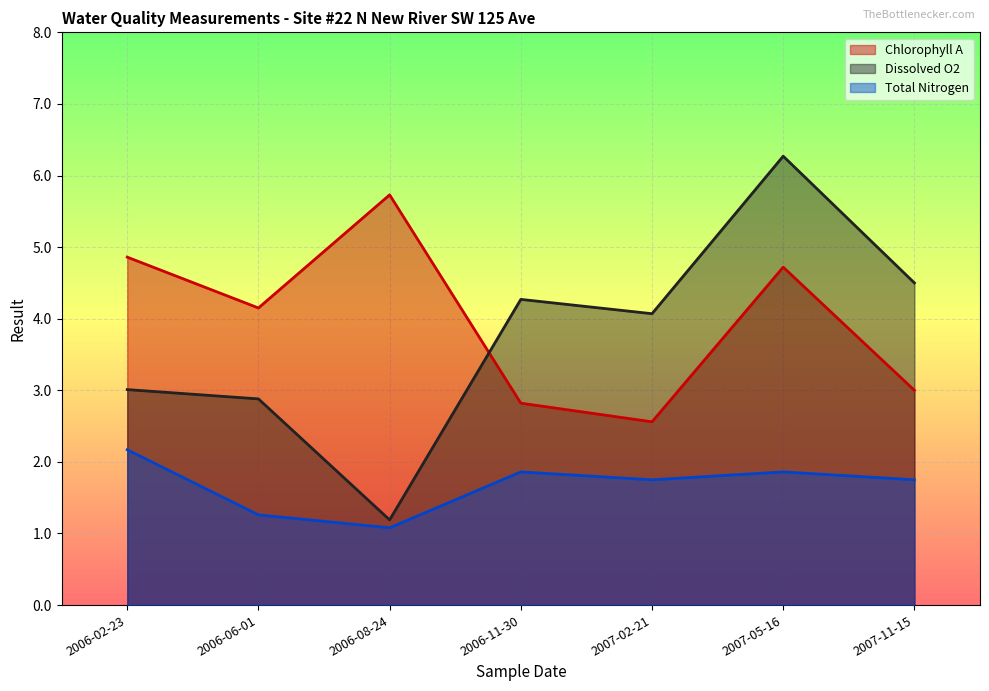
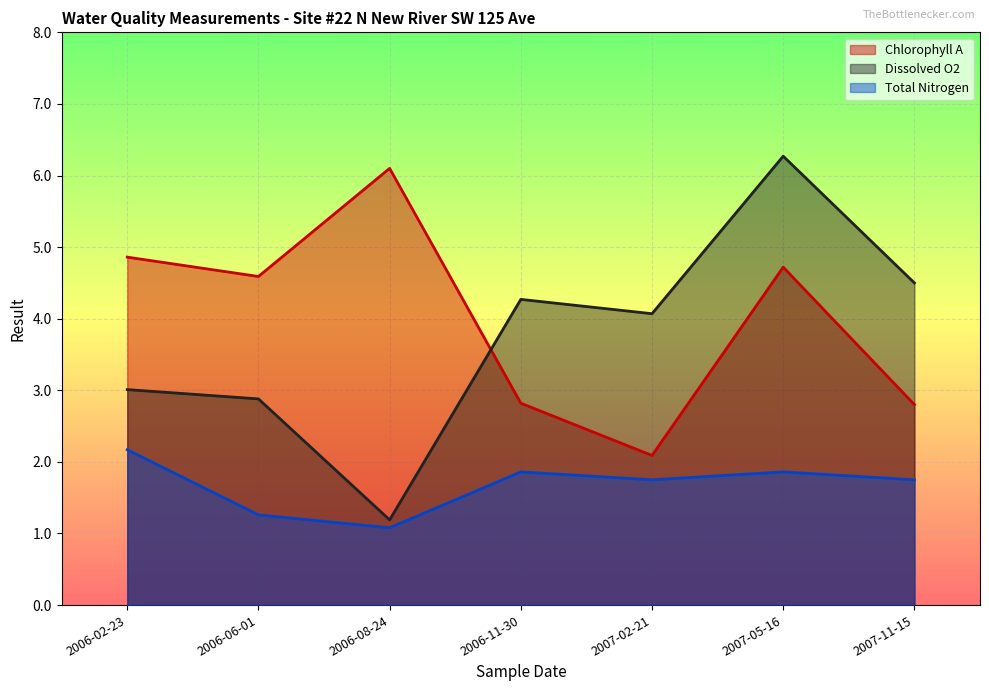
  {
    "Chlorophyll A": {
      "2006-02-23": 4.9,
-     "2006-06-01": 4.2,
-     "2006-08-24": 5.7,
+     "2006-06-01": 4.6,
+     "2006-08-24": 6.1,
      "2006-11-30": 2.8,
-     "2007-02-21": 2.6,
+     "2007-02-21": 2.1,
      "2007-05-16": 4.7,
-     "2007-11-15": 3.0
+     "2007-11-15": 2.8
    },
    "Dissolved O2": {
      "2006-02-23": 3.0,
      "2006-06-01": 2.9,
      "2006-08-24": 1.2,
      "2006-11-30": 4.3,
      "2007-02-21": 4.1,
      "2007-05-16": 6.3,
      "2007-11-15": 4.5
    },
    "Total Nitrogen": {
      "2006-02-23": 2.2,
      "2006-06-01": 1.3,
      "2006-08-24": 1.1,
      "2006-11-30": 1.9,
      "2007-02-21": 1.8,
      "2007-05-16": 1.9,
      "2007-11-15": 1.8
    }
  }
